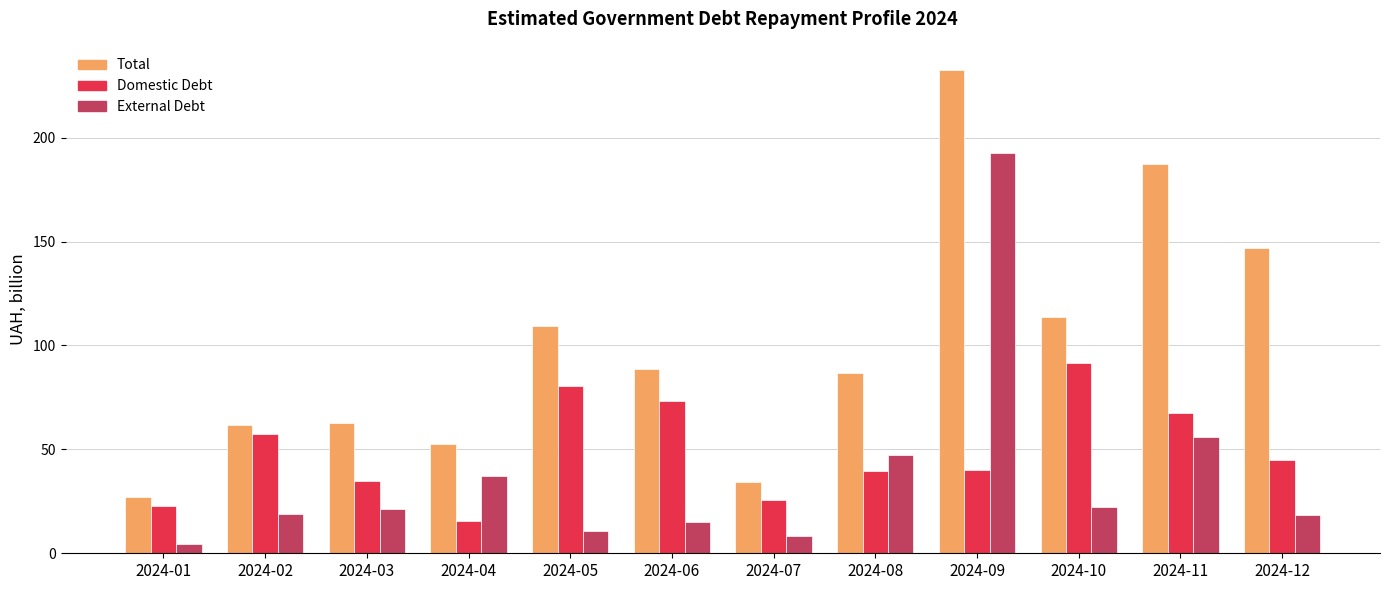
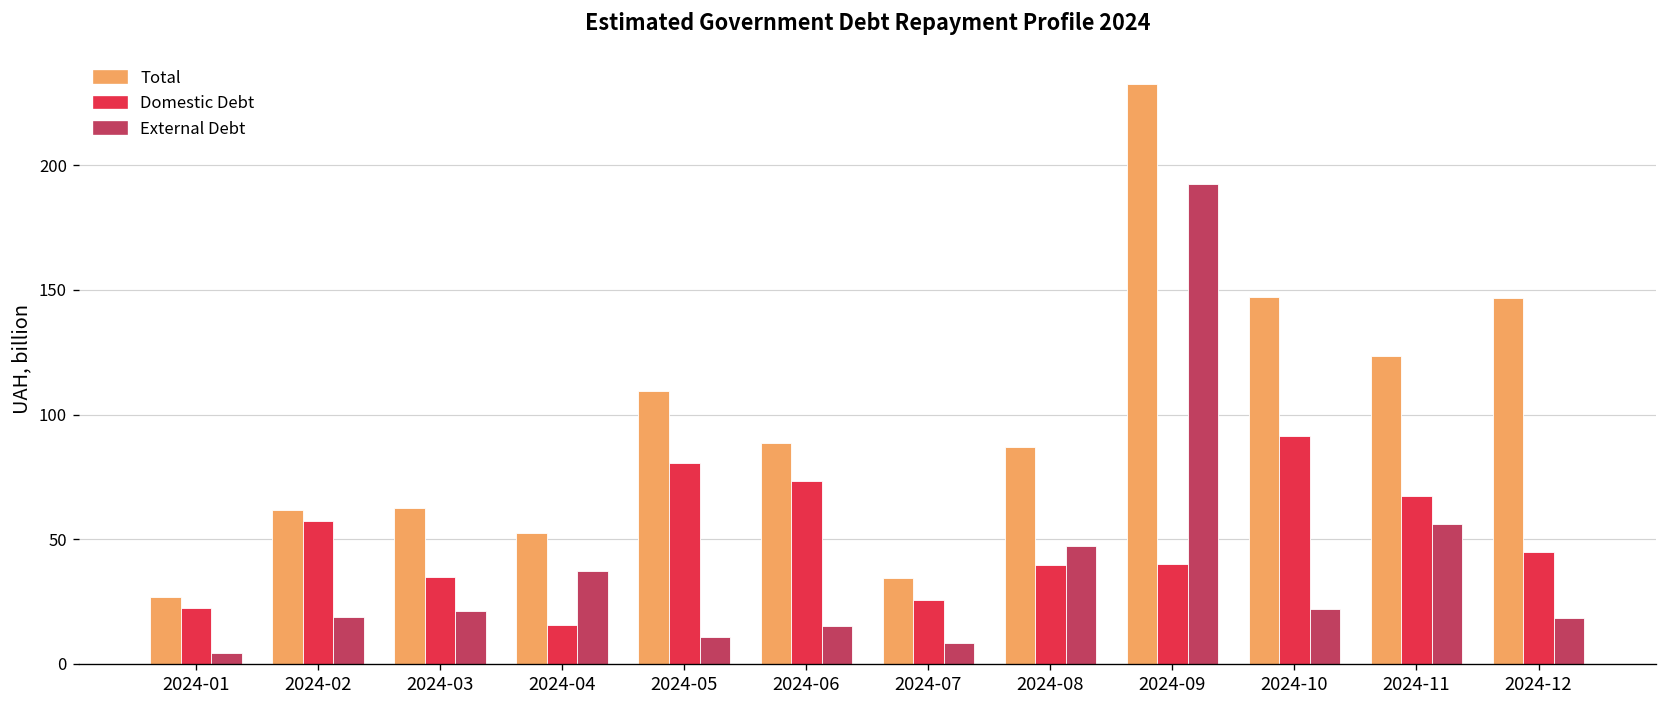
  {
    "Total": {
      "2024-01": 27,
      "2024-02": 62,
      "2024-03": 63,
      "2024-04": 53,
      "2024-05": 109,
      "2024-06": 89,
      "2024-07": 34,
      "2024-08": 87,
      "2024-09": 233,
-     "2024-10": 113,
-     "2024-11": 187,
+     "2024-10": 147,
+     "2024-11": 123,
      "2024-12": 147
    }
  }
